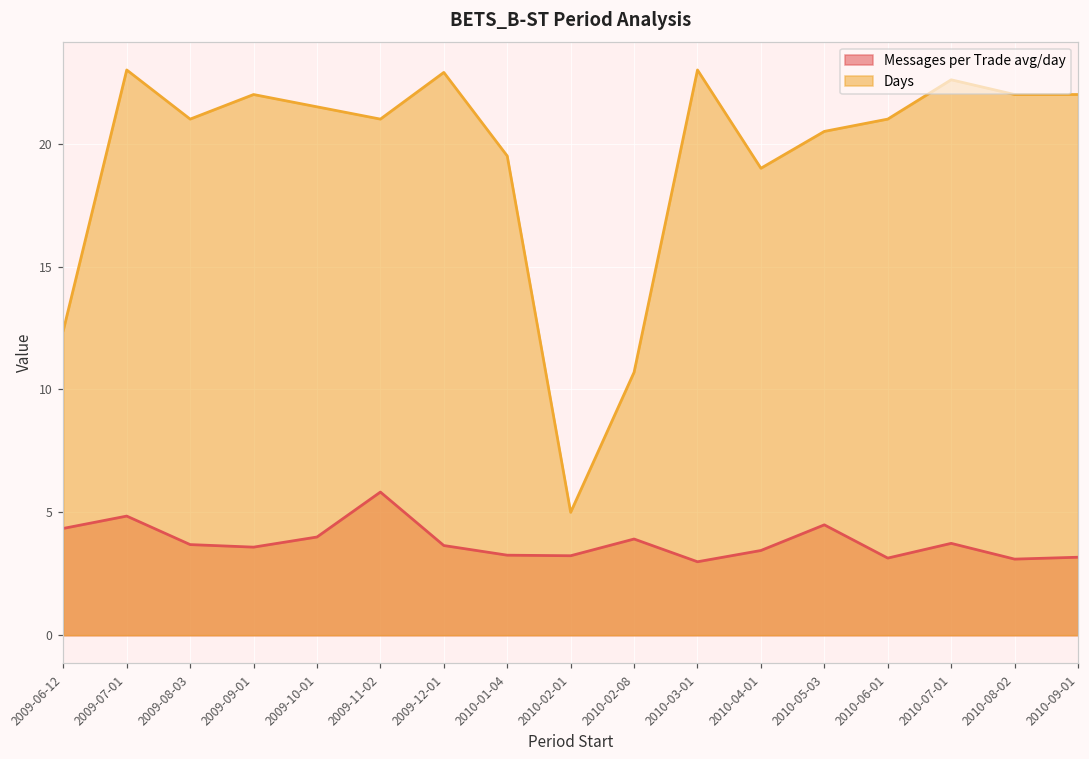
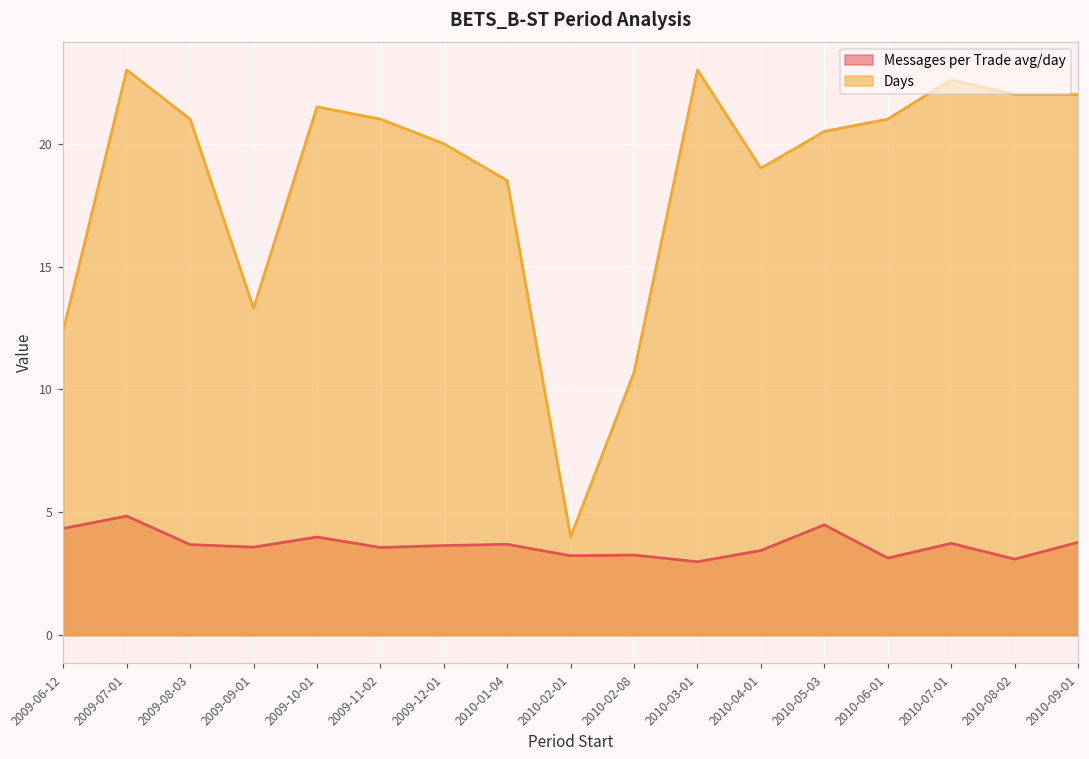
  {
    "Messages per Trade avg/day": {
      "2009-06-12": 4.3,
      "2009-07-01": 4.8,
      "2009-08-03": 3.7,
      "2009-09-01": 3.6,
      "2009-10-01": 4.0,
-     "2009-11-02": 5.8,
+     "2009-11-02": 3.6,
      "2009-12-01": 3.6,
-     "2010-01-04": 3.3,
+     "2010-01-04": 3.7,
      "2010-02-01": 3.2,
-     "2010-02-08": 3.9,
+     "2010-02-08": 3.3,
      "2010-03-01": 3.0,
      "2010-04-01": 3.4,
      "2010-05-03": 4.5,
      "2010-06-01": 3.1,
      "2010-07-01": 3.7,
      "2010-08-02": 3.1,
-     "2010-09-01": 3.2
+     "2010-09-01": 3.8
    },
    "Days": {
      "2009-06-12": 12.4,
      "2009-07-01": 23.0,
      "2009-08-03": 21.0,
-     "2009-09-01": 22.0,
+     "2009-09-01": 13.3,
      "2009-10-01": 21.5,
      "2009-11-02": 21.0,
-     "2009-12-01": 22.9,
-     "2010-01-04": 19.5,
-     "2010-02-01": 5,
+     "2009-12-01": 20.0,
+     "2010-01-04": 18.5,
+     "2010-02-01": 4,
      "2010-02-08": 10.7,
      "2010-03-01": 23.0,
      "2010-04-01": 19.0,
      "2010-05-03": 20.5,
      "2010-06-01": 21.0,
      "2010-09-01": 22.0
    }
  }
